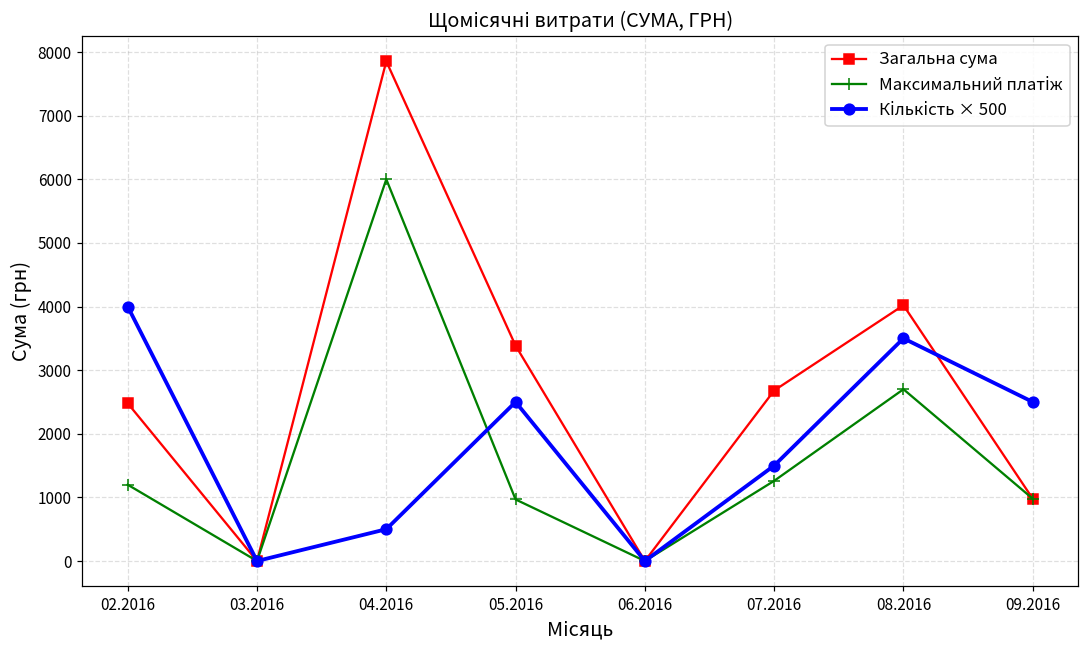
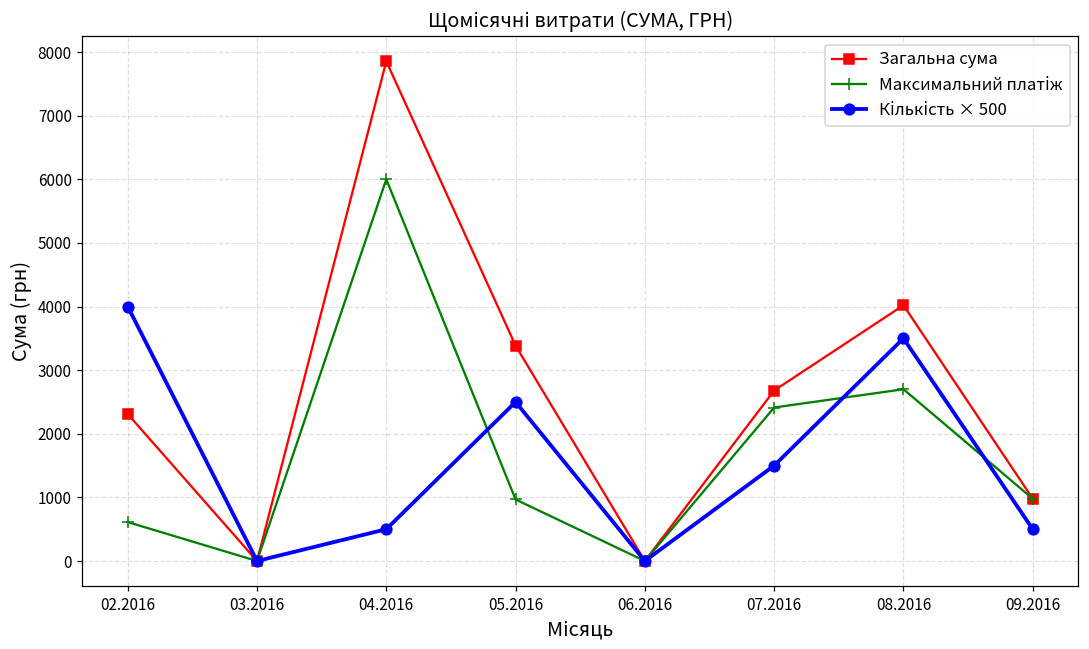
  {
    "Загальна сума": {
-     "02.2016": 2500,
+     "02.2016": 2300,
      "04.2016": 7900,
      "05.2016": 3400,
      "07.2016": 2700,
      "08.2016": 4000
    },
    "Максимальний платіж": {
-     "02.2016": 1200,
+     "02.2016": 600,
      "04.2016": 6000,
      "05.2016": 1000,
-     "07.2016": 1300,
+     "07.2016": 2400,
      "08.2016": 2700
    },
    "Кількість × 500": {
      "02.2016": 4000,
      "04.2016": 500,
      "05.2016": 2500,
      "07.2016": 1500,
      "08.2016": 3500,
-     "09.2016": 2500
+     "09.2016": 500
    }
  }
